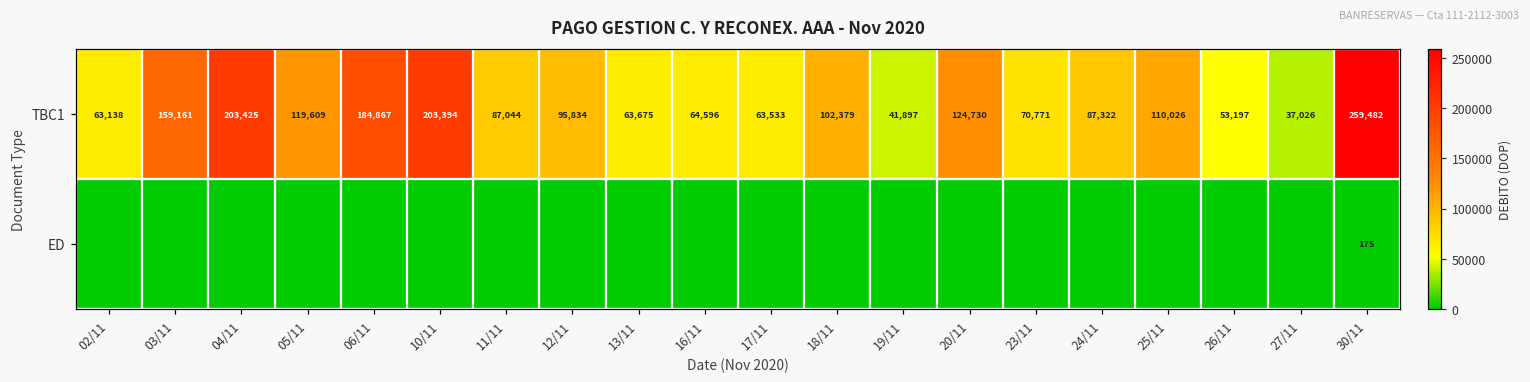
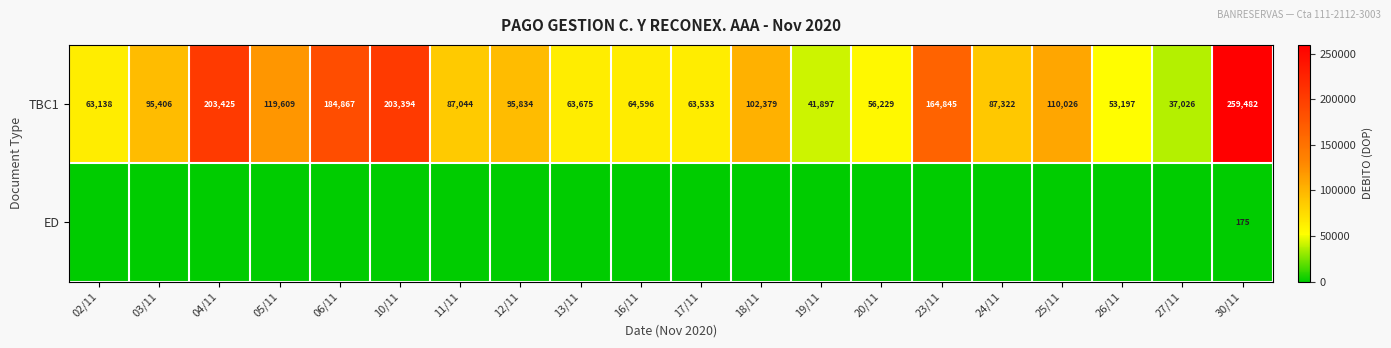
  {
    "TBC1": {
      "02/11": "63,138",
-     "03/11": "159,161",
+     "03/11": "95,406",
      "04/11": "203,425",
      "05/11": "119,609",
      "06/11": "184,867",
      "10/11": "203,394",
      "11/11": "87,044",
      "12/11": "95,834",
      "13/11": "63,675",
      "16/11": "64,596",
      "17/11": "63,533",
      "18/11": "102,379",
      "19/11": "41,897",
-     "20/11": "124,730",
-     "23/11": "70,771",
+     "20/11": "56,229",
+     "23/11": "164,845",
      "24/11": "87,322",
      "25/11": "110,026",
      "26/11": "53,197",
      "27/11": "37,026",
      "30/11": "259,482"
    },
    "ED": {
      "30/11": "175"
    }
  }
